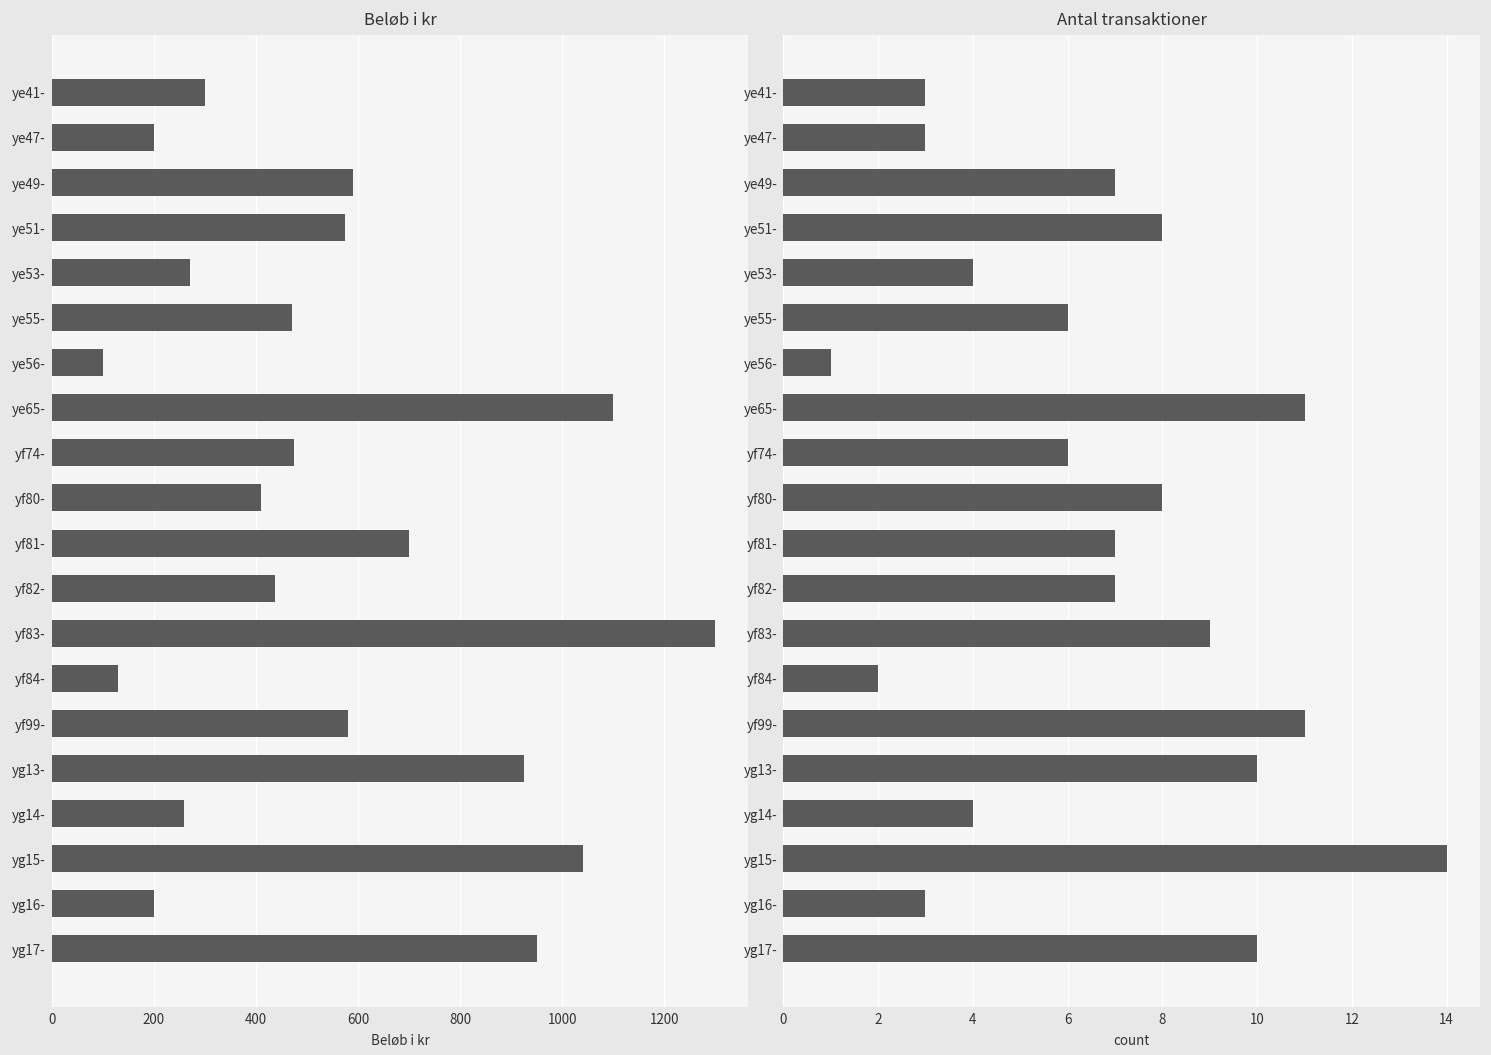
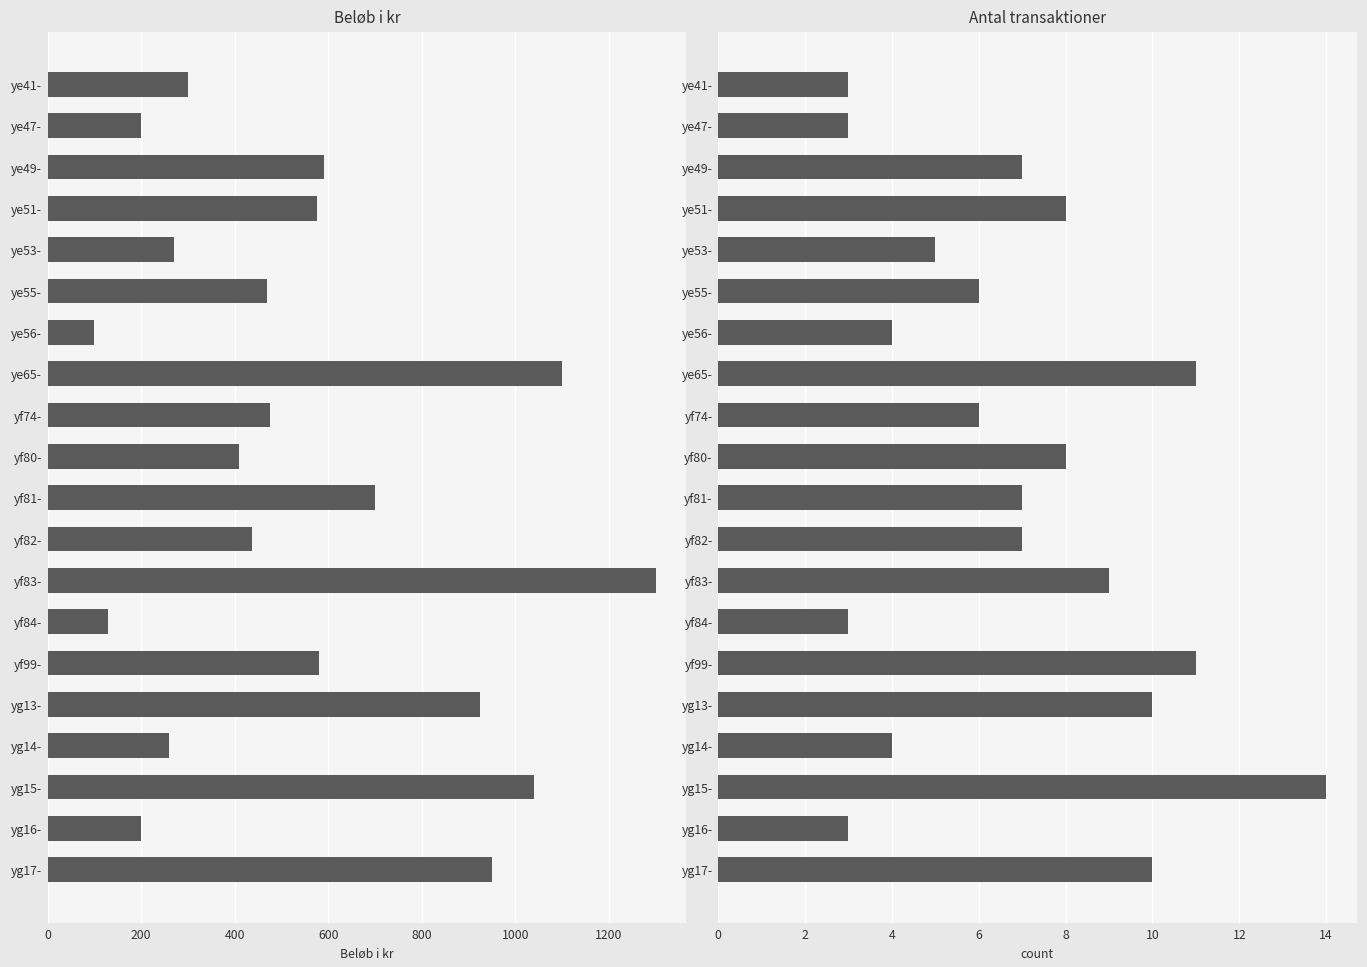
  {
    "Beløb i kr": {
      "ye41-": 300,
      "ye47-": 200,
      "ye49-": 590,
      "ye51-": 580,
      "ye53-": 270,
      "ye55-": 470,
      "ye56-": 100,
      "ye65-": 1100,
      "yf74-": 480,
      "yf80-": 410,
      "yf81-": 700,
      "yf82-": 440,
      "yf83-": 1300,
      "yf84-": 130,
      "yf99-": 580,
      "yg13-": 930,
      "yg14-": 260,
      "yg15-": 1040,
      "yg16-": 200,
      "yg17-": 950
    },
    "Antal transaktioner": {
      "ye41-": 3,
      "ye47-": 3,
      "ye49-": 7,
      "ye51-": 8,
-     "ye53-": 4,
+     "ye53-": 5,
      "ye55-": 6,
-     "ye56-": 1,
+     "ye56-": 4,
      "ye65-": 11,
      "yf74-": 6,
      "yf80-": 8,
      "yf81-": 7,
      "yf82-": 7,
      "yf83-": 9,
-     "yf84-": 2,
+     "yf84-": 3,
      "yf99-": 11,
      "yg13-": 10,
      "yg14-": 4,
      "yg15-": 14,
      "yg16-": 3,
      "yg17-": 10
    }
  }
